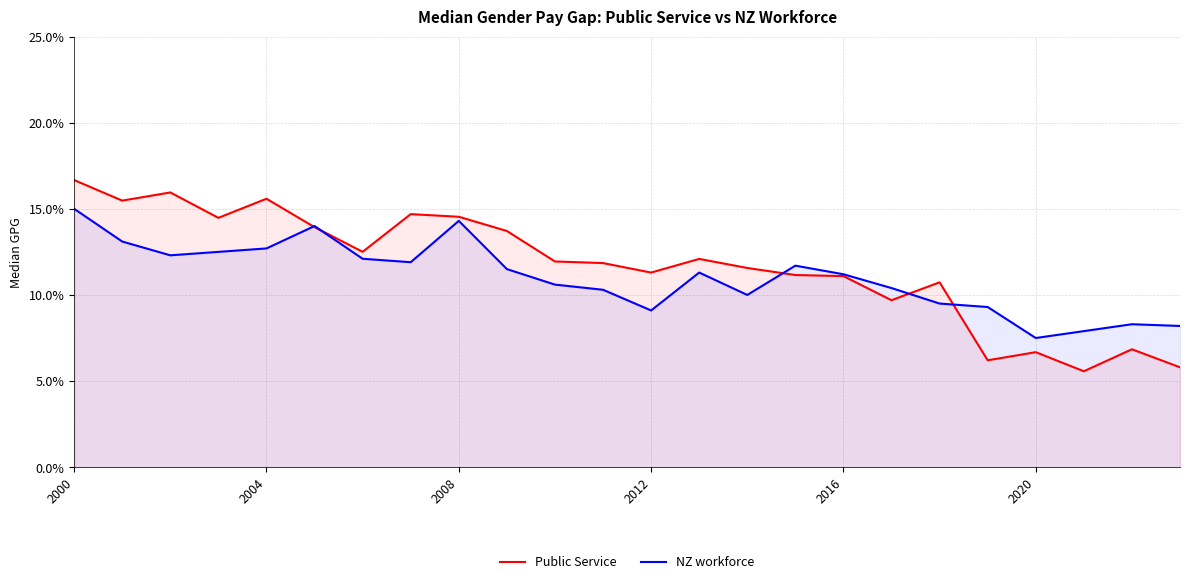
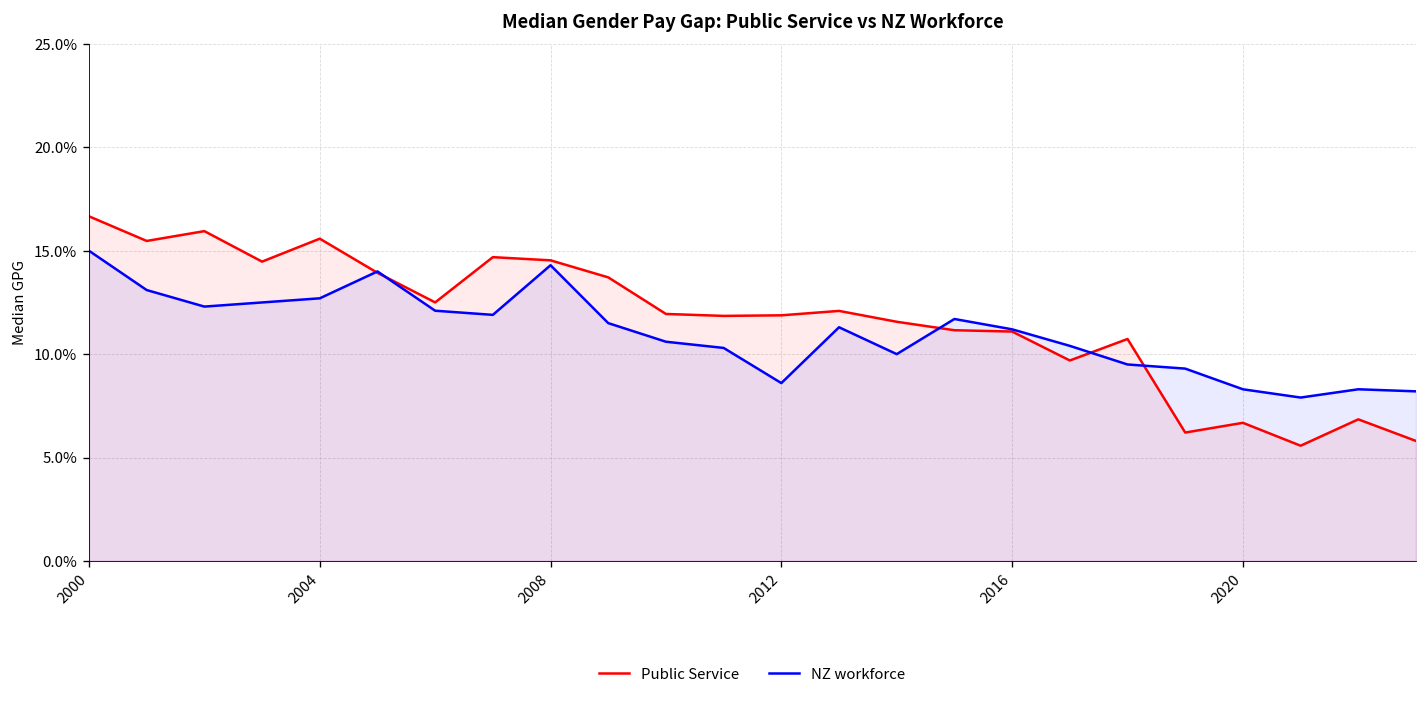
  {
    "Public Service": {
      "2000": "16.7%",
      "2004": "15.6%",
      "2008": "14.5%",
-     "2012": "11.3%",
+     "2012": "11.9%",
      "2020": "6.7%"
    },
    "NZ workforce": {
      "2000": "15.0%",
      "2004": "12.7%",
      "2008": "14.3%",
-     "2012": "9.1%",
-     "2020": "7.5%"
+     "2012": "8.6%",
+     "2020": "8.3%"
    }
  }
